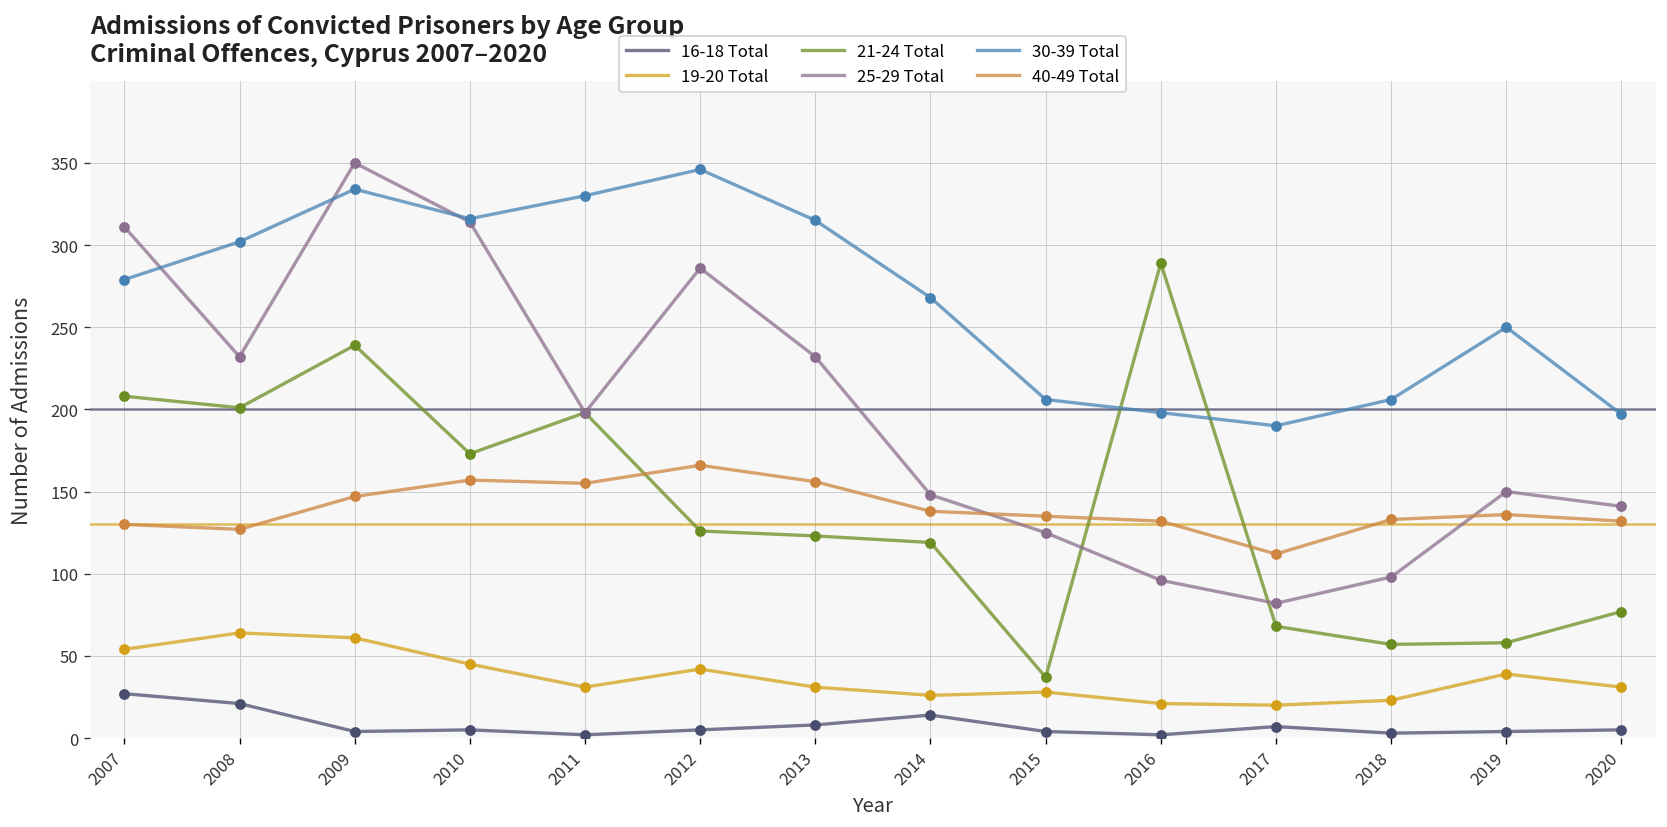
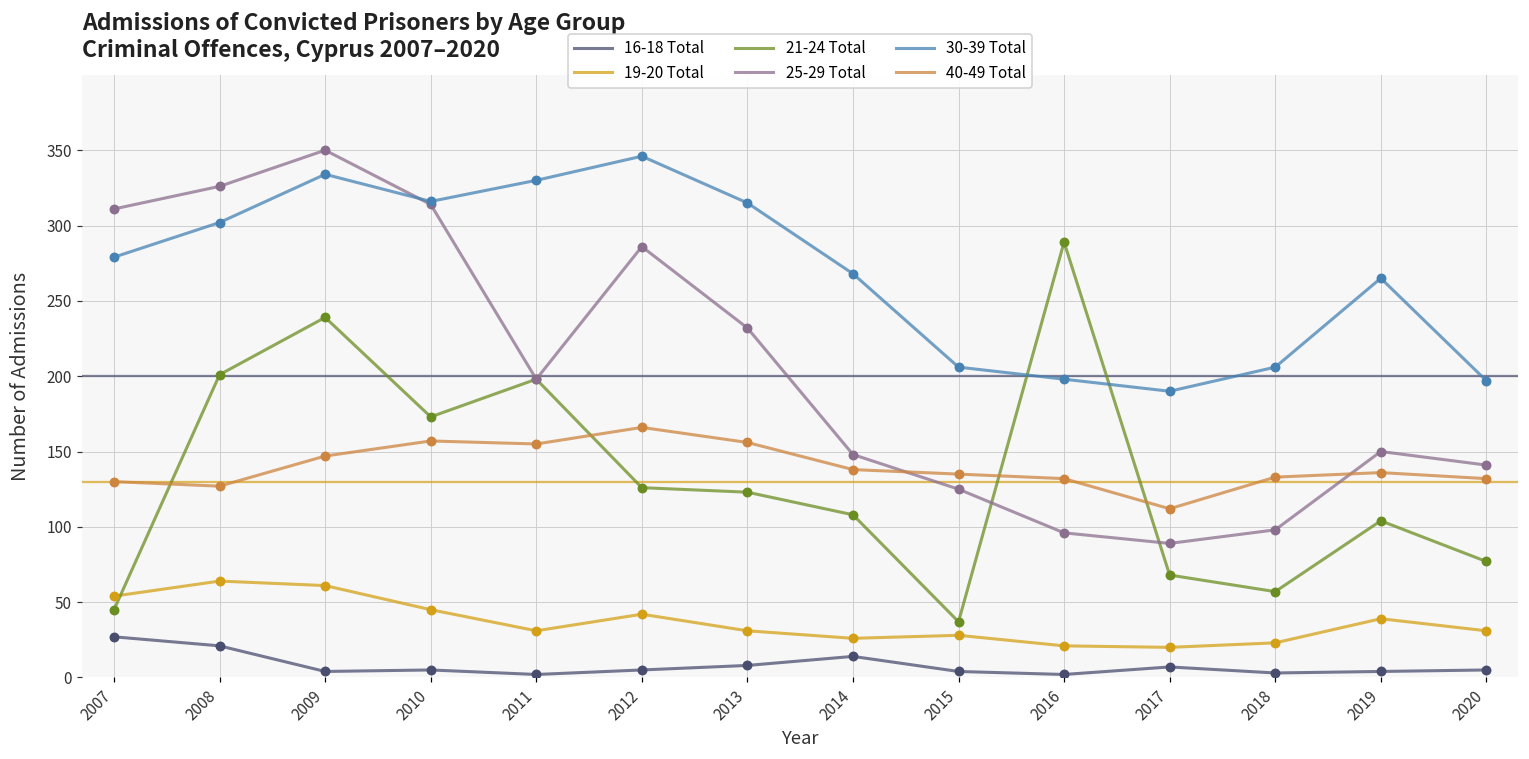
  {
    "16-18 Total": {
      "2007": 27,
      "2008": 21,
      "2009": 4,
      "2010": 5,
      "2011": 2,
      "2012": 5,
      "2013": 8,
      "2014": 14,
      "2015": 4,
      "2016": 2,
      "2017": 7,
      "2018": 3,
      "2019": 4,
      "2020": 5
    },
    "21-24 Total": {
-     "2007": 208,
+     "2007": 45,
      "2008": 201,
      "2009": 239,
      "2010": 173,
      "2012": 126,
      "2013": 123,
-     "2014": 119,
+     "2014": 108,
      "2015": 37,
      "2016": 289,
      "2017": 68,
      "2018": 57,
-     "2019": 58,
+     "2019": 104,
      "2020": 77
    },
    "25-29 Total": {
      "2007": 311,
-     "2008": 232,
+     "2008": 326,
      "2009": 350,
      "2010": 314,
      "2012": 286,
      "2013": 232,
      "2014": 148,
      "2015": 125,
      "2016": 96,
-     "2017": 82,
+     "2017": 89,
      "2018": 98,
      "2019": 150,
      "2020": 141
    },
    "30-39 Total": {
      "2007": 279,
      "2008": 302,
      "2009": 334,
      "2010": 316,
      "2011": 330,
      "2012": 346,
      "2013": 315,
      "2014": 268,
      "2015": 206,
      "2016": 198,
      "2017": 190,
      "2018": 206,
-     "2019": 250,
+     "2019": 265,
      "2020": 197
    }
  }
